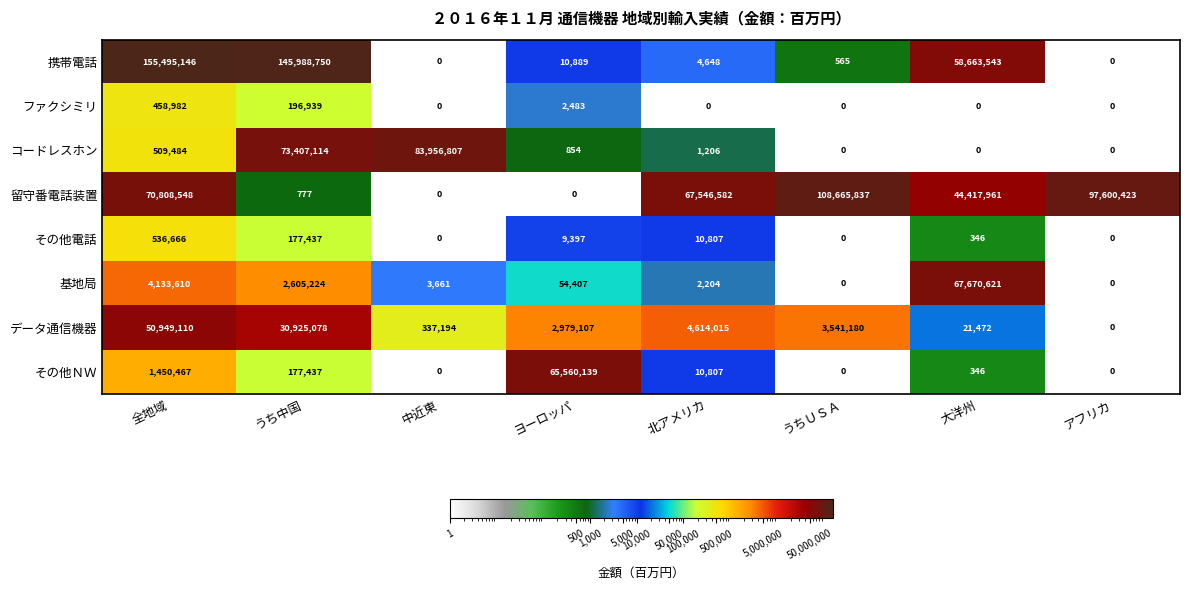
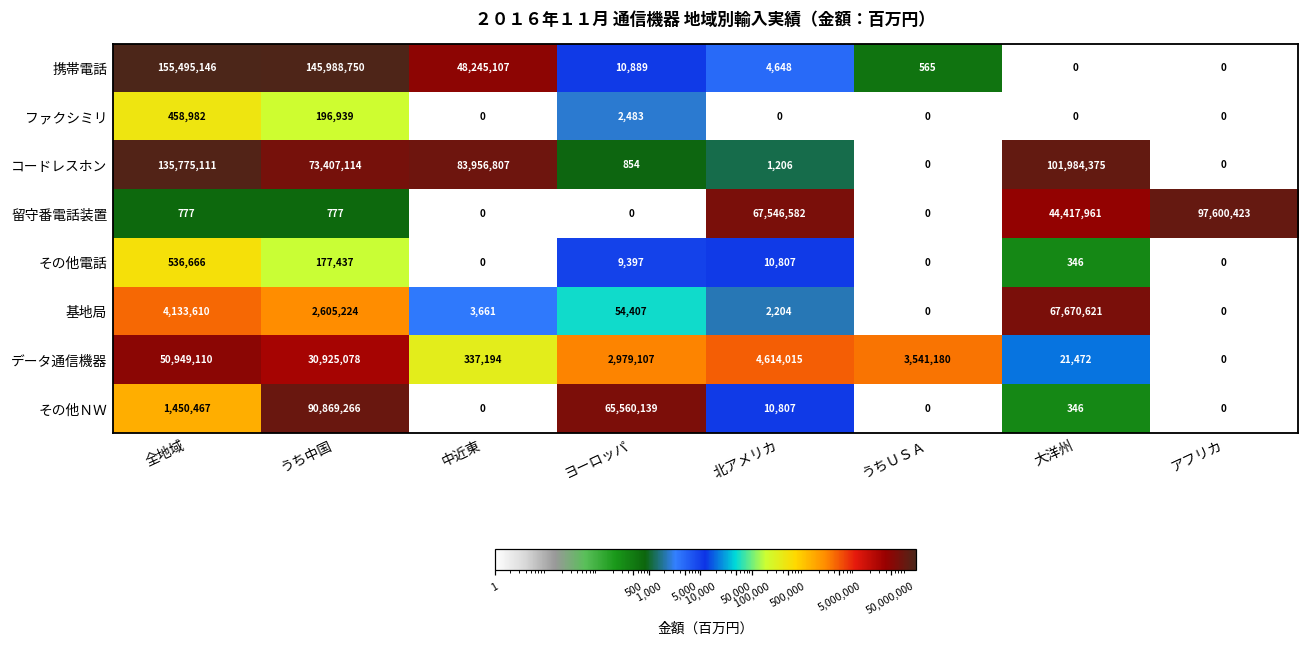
  {
    "携帯電話": {
      "全地域": "155,495,146",
      "うち中国": "145,988,750",
-     "中近東": "0",
+     "中近東": "48,245,107",
      "ヨーロッパ": "10,889",
      "北アメリカ": "4,648",
      "うちＵＳＡ": "565",
-     "大洋州": "58,663,543",
+     "大洋州": "0",
      "アフリカ": "0"
    },
    "ファクシミリ": {
      "全地域": "458,982",
      "うち中国": "196,939",
      "中近東": "0",
      "ヨーロッパ": "2,483",
      "北アメリカ": "0",
      "うちＵＳＡ": "0",
      "大洋州": "0",
      "アフリカ": "0"
    },
    "コードレスホン": {
-     "全地域": "509,484",
+     "全地域": "135,775,111",
      "うち中国": "73,407,114",
      "中近東": "83,956,807",
      "ヨーロッパ": "854",
      "北アメリカ": "1,206",
      "うちＵＳＡ": "0",
-     "大洋州": "0",
+     "大洋州": "101,984,375",
      "アフリカ": "0"
    },
    "留守番電話装置": {
-     "全地域": "70,808,548",
+     "全地域": "777",
      "うち中国": "777",
      "中近東": "0",
      "ヨーロッパ": "0",
      "北アメリカ": "67,546,582",
-     "うちＵＳＡ": "108,665,837",
+     "うちＵＳＡ": "0",
      "大洋州": "44,417,961",
      "アフリカ": "97,600,423"
    },
    "その他電話": {
      "全地域": "536,666",
      "うち中国": "177,437",
      "中近東": "0",
      "ヨーロッパ": "9,397",
      "北アメリカ": "10,807",
      "うちＵＳＡ": "0",
      "大洋州": "346",
      "アフリカ": "0"
    },
    "基地局": {
      "全地域": "4,133,610",
      "うち中国": "2,605,224",
      "中近東": "3,661",
      "ヨーロッパ": "54,407",
      "北アメリカ": "2,204",
      "うちＵＳＡ": "0",
      "大洋州": "67,670,621",
      "アフリカ": "0"
    },
    "データ通信機器": {
      "全地域": "50,949,110",
      "うち中国": "30,925,078",
      "中近東": "337,194",
      "ヨーロッパ": "2,979,107",
      "北アメリカ": "4,614,015",
      "うちＵＳＡ": "3,541,180",
      "大洋州": "21,472",
      "アフリカ": "0"
    },
    "その他ＮＷ": {
      "全地域": "1,450,467",
-     "うち中国": "177,437",
+     "うち中国": "90,869,266",
      "中近東": "0",
      "ヨーロッパ": "65,560,139",
      "北アメリカ": "10,807",
      "うちＵＳＡ": "0",
      "大洋州": "346",
      "アフリカ": "0"
    }
  }
